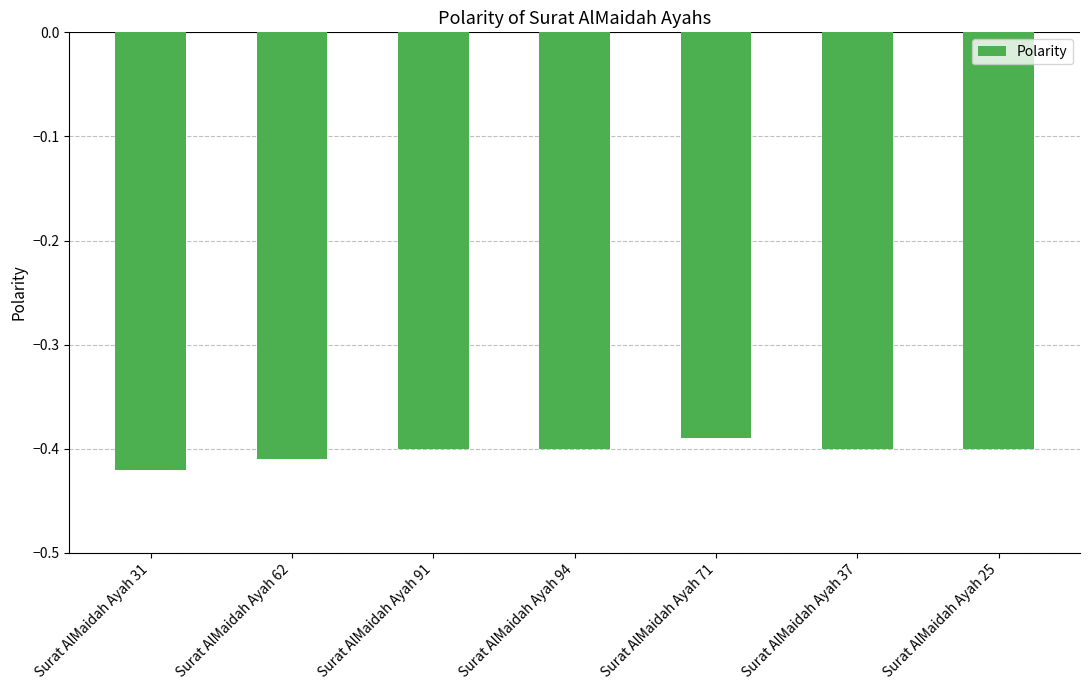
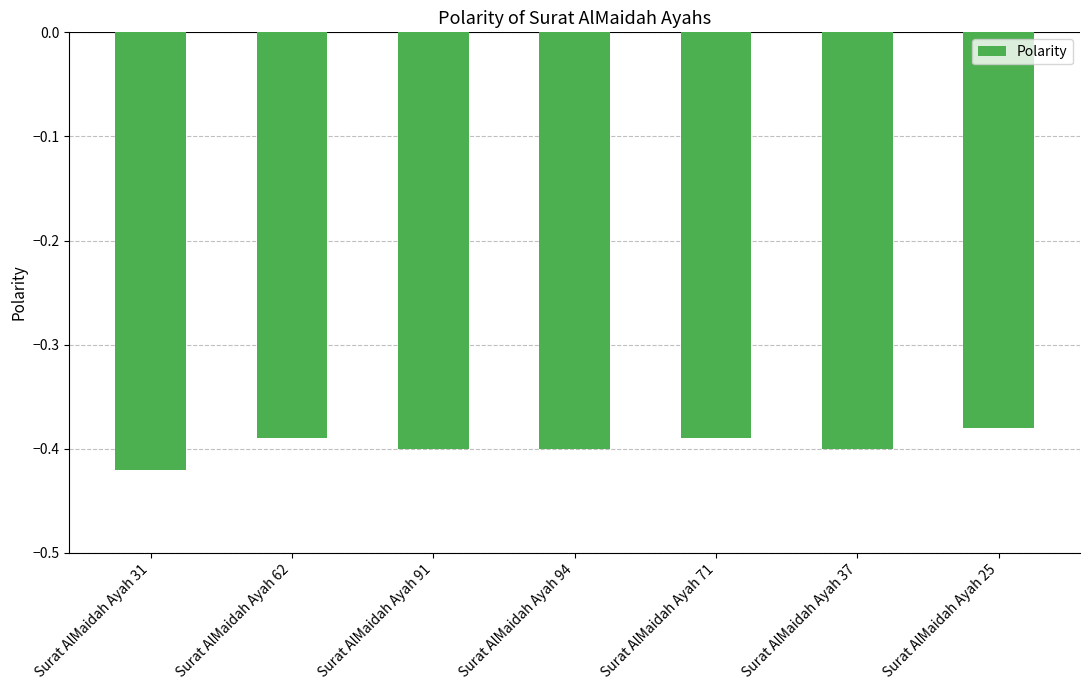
  {
    "Surat AlMaidah Ayah 31": -0.42,
-   "Surat AlMaidah Ayah 62": -0.41,
+   "Surat AlMaidah Ayah 62": -0.39,
    "Surat AlMaidah Ayah 91": -0.40,
    "Surat AlMaidah Ayah 94": -0.40,
    "Surat AlMaidah Ayah 71": -0.39,
    "Surat AlMaidah Ayah 37": -0.40,
-   "Surat AlMaidah Ayah 25": -0.40
+   "Surat AlMaidah Ayah 25": -0.38
  }
